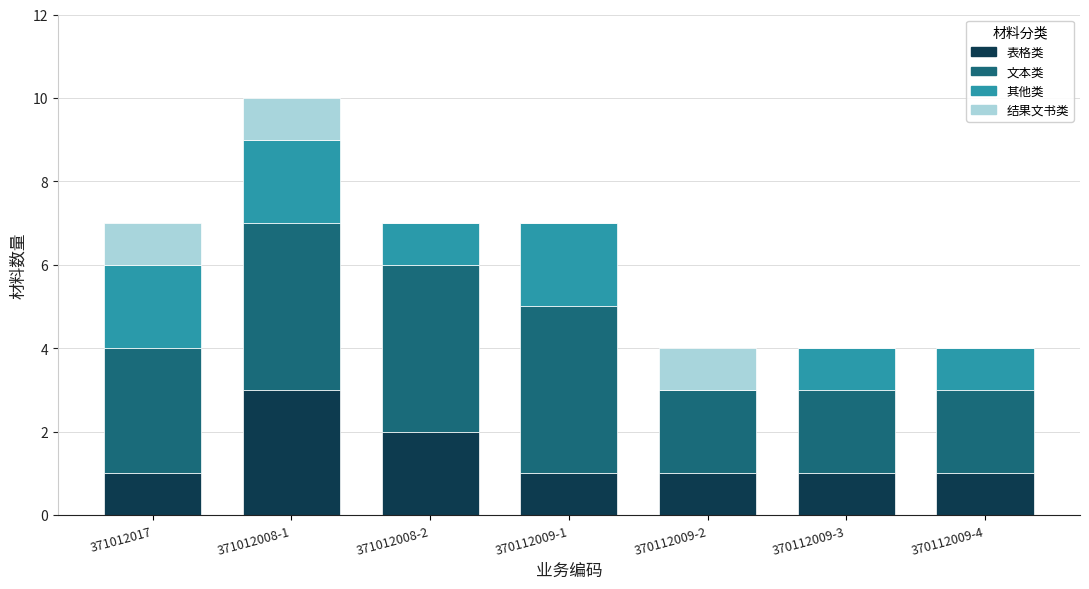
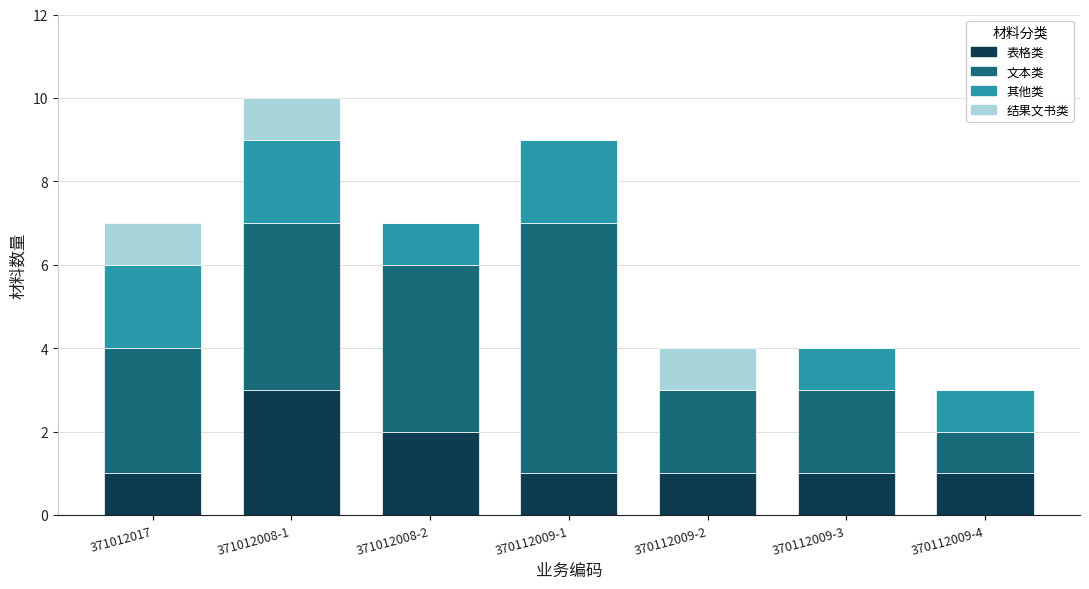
  {
    "表格类": {
      "371012017": 1,
      "371012008-1": 3,
      "371012008-2": 2,
      "370112009-1": 1,
      "370112009-2": 1,
      "370112009-3": 1,
      "370112009-4": 1
    },
    "文本类": {
      "371012017": 3,
      "371012008-1": 4,
      "371012008-2": 4,
-     "370112009-1": 4,
+     "370112009-1": 6,
      "370112009-2": 2,
      "370112009-3": 2,
-     "370112009-4": 2
+     "370112009-4": 1
    },
    "其他类": {
      "371012017": 2,
      "371012008-1": 2,
      "371012008-2": 1,
      "370112009-1": 2,
      "370112009-2": 0,
      "370112009-3": 1,
      "370112009-4": 1
    },
    "结果文书类": {
      "371012017": 1,
      "371012008-1": 1,
      "371012008-2": 0,
      "370112009-1": 0,
      "370112009-2": 1,
      "370112009-3": 0,
      "370112009-4": 0
    }
  }
